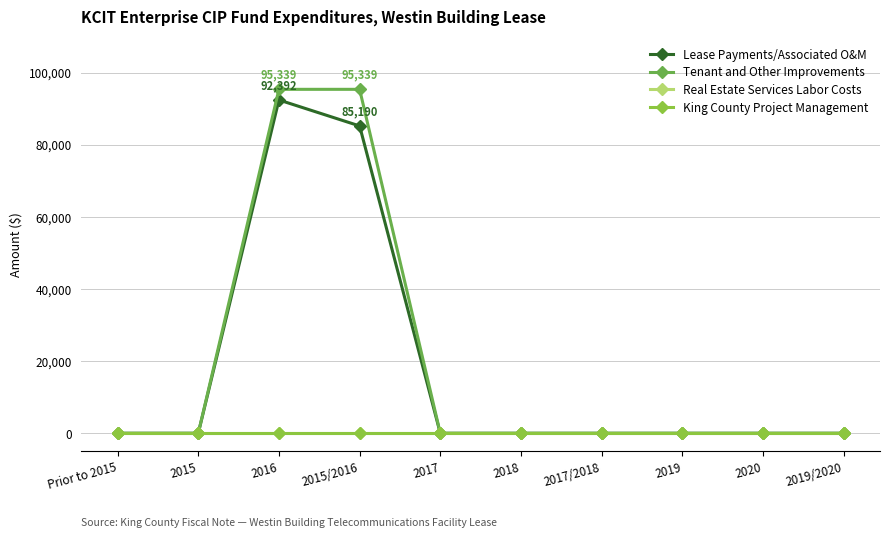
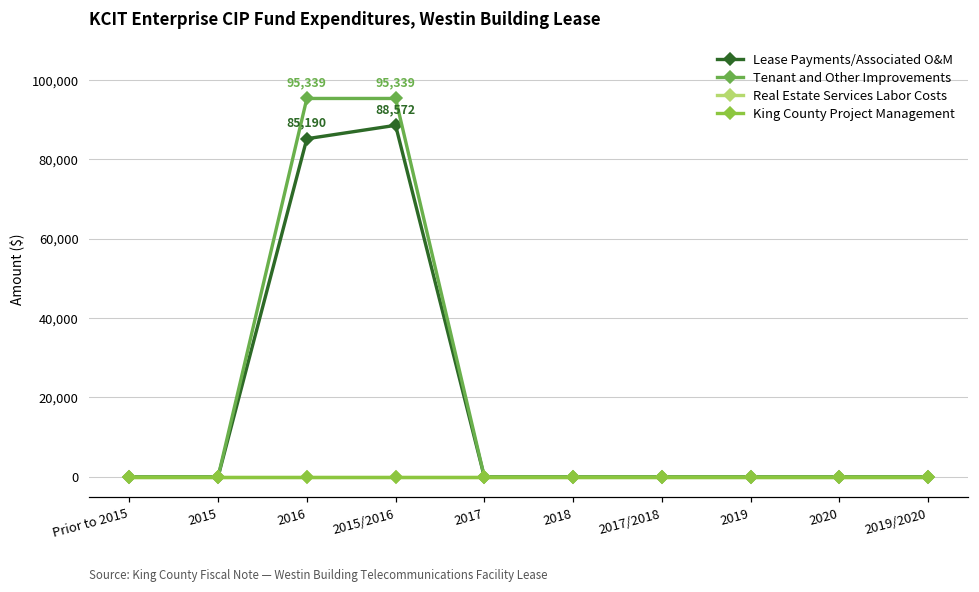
  {
    "Lease Payments/Associated O&M": {
-     "2016": "92,392",
-     "2015/2016": "85,190"
+     "2016": "85,190",
+     "2015/2016": "88,572"
    }
  }
